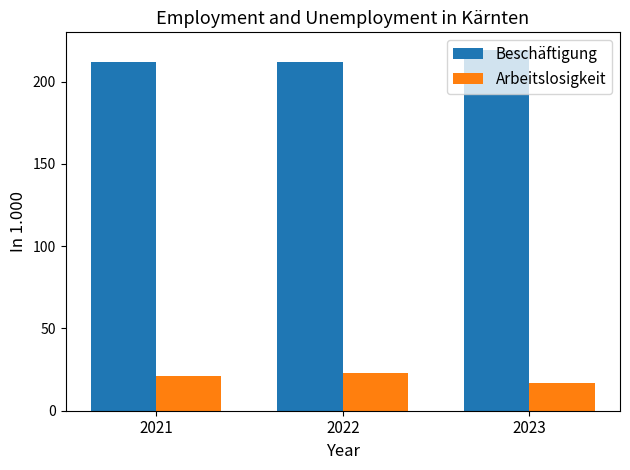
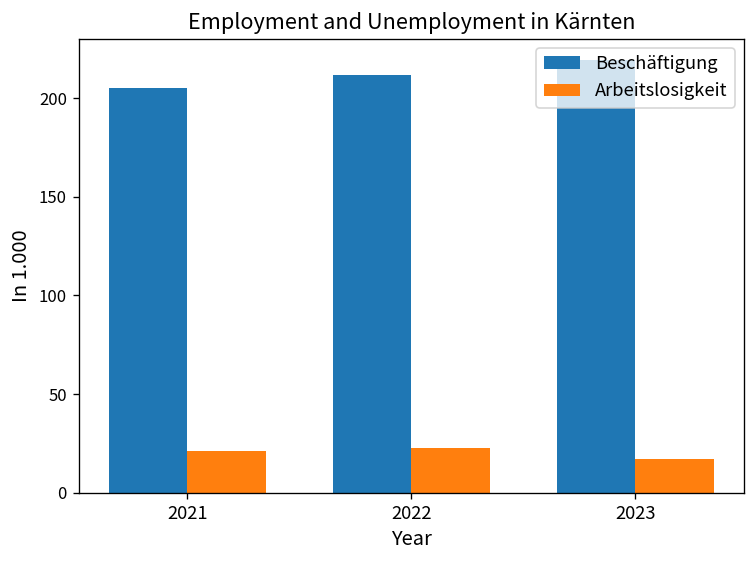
  {
    "Beschäftigung": {
-     "2021": 212,
+     "2021": 205,
      "2022": 212
    },
    "Arbeitslosigkeit": {
      "2021": 21,
      "2022": 23,
      "2023": 17
    }
  }
